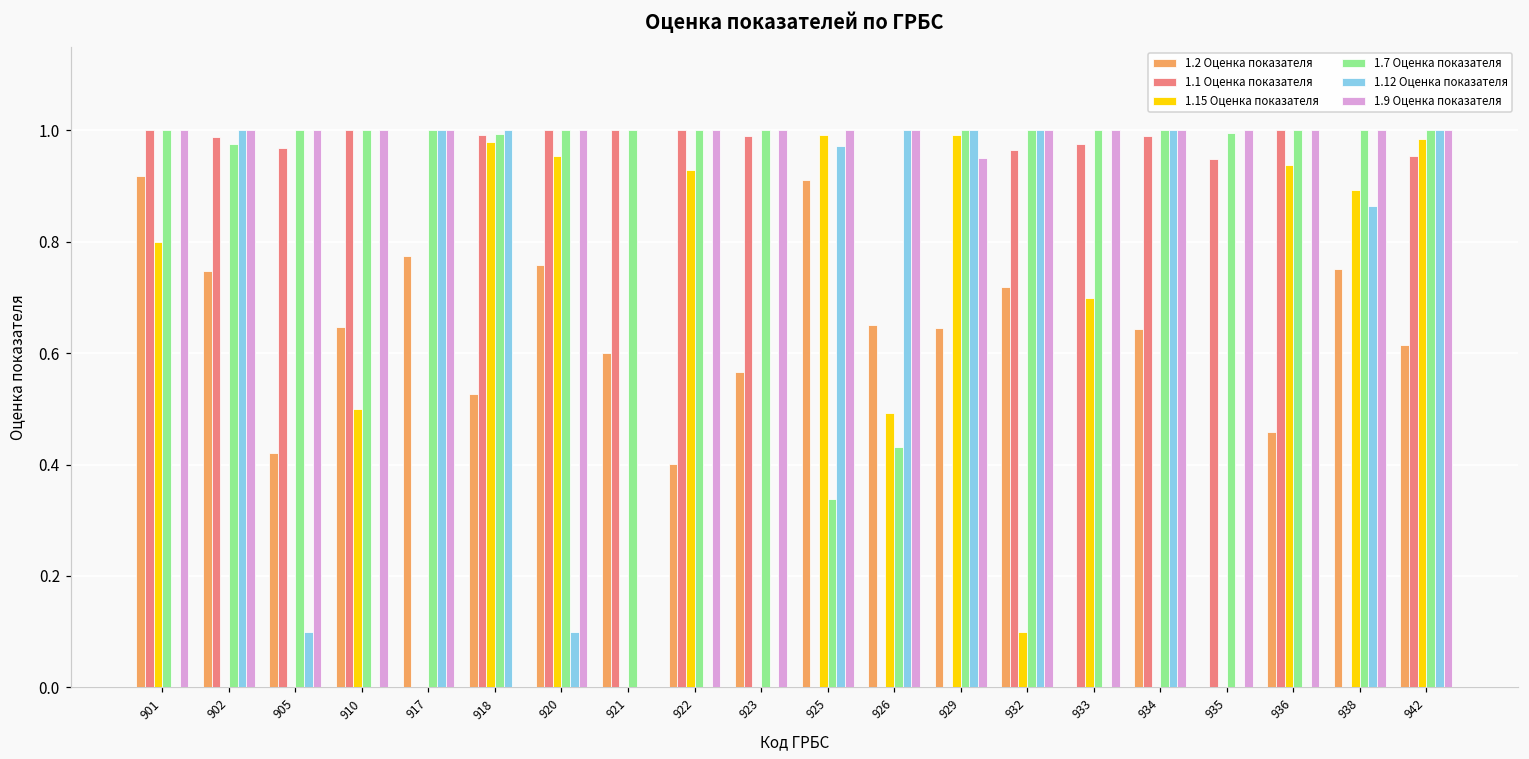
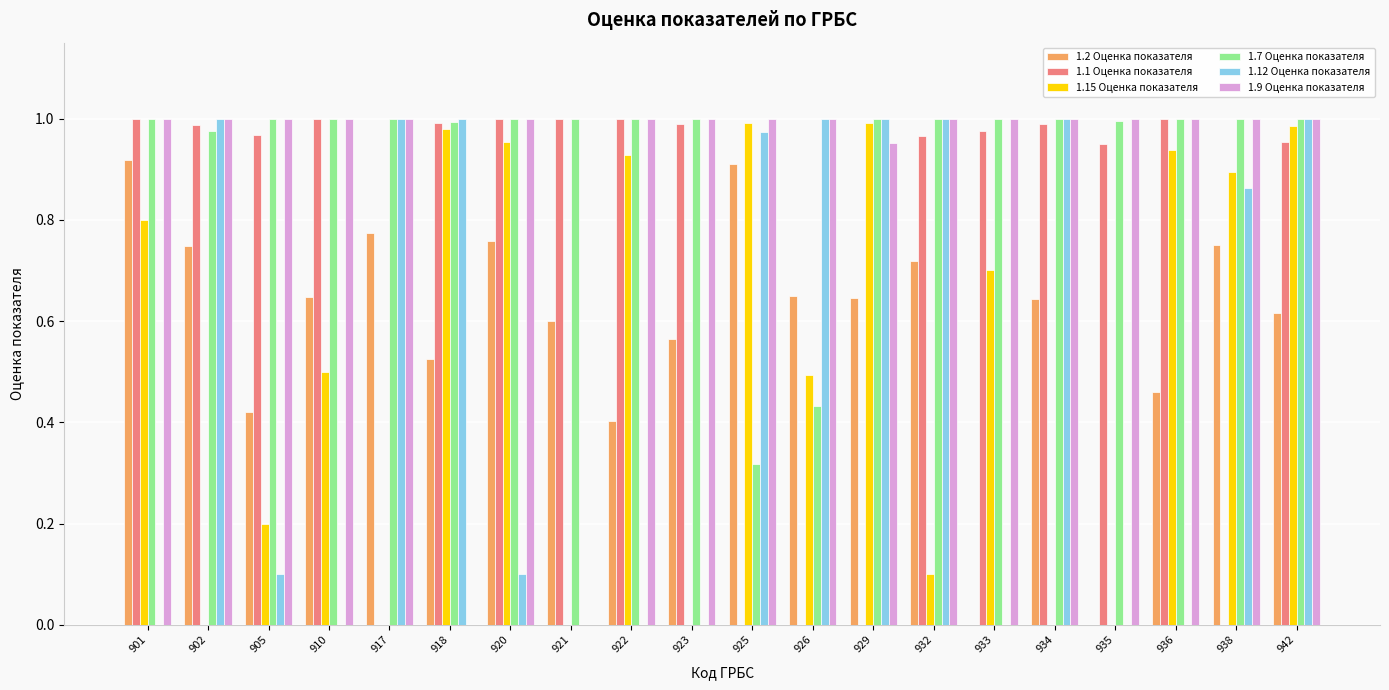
  {
    "1.15 Оценка показателя": {
      "901": 0.8,
      "902": 0.0,
-     "905": 0.0,
+     "905": 0.2,
      "910": 0.5,
      "917": 0.0,
      "918": 0.98,
      "920": 0.95,
      "921": 0.0,
      "922": 0.93,
      "923": 0.0,
      "925": 0.99,
      "926": 0.49,
      "929": 0.99,
      "932": 0.1,
      "933": 0.7,
      "934": 0.0,
      "935": 0.0,
      "936": 0.94,
      "938": 0.89,
      "942": 0.99
    },
    "1.7 Оценка показателя": {
      "901": 1.00,
      "902": 0.98,
      "905": 1.00,
      "910": 1.00,
      "917": 1.00,
      "918": 0.99,
      "920": 1.00,
      "921": 1.00,
      "922": 1.00,
      "923": 1.00,
-     "925": 0.34,
+     "925": 0.32,
      "926": 0.43,
      "929": 1.00,
      "932": 1.00,
      "933": 1.00,
      "934": 1.00,
      "935": 1.00,
      "936": 1.00,
      "938": 1.00,
      "942": 1.00
    },
    "1.12 Оценка показателя": {
      "901": 0.00,
      "902": 1.00,
      "905": 0.10,
      "910": 0.00,
      "917": 1.00,
      "918": 1.00,
      "920": 0.10,
      "921": 0.00,
      "922": 0.00,
      "923": 0.00,
      "925": 0.97,
      "926": 1.00,
      "929": 1.00,
      "932": 1.00,
      "933": 0.00,
      "934": 1.00,
      "935": 0.00,
      "936": 0.00,
      "938": 0.86,
      "942": 1.00
    },
    "1.9 Оценка показателя": {
      "901": 1.00,
      "902": 1.00,
      "905": 1.00,
      "910": 1.00,
      "917": 1.00,
      "918": 0.00,
      "920": 1.00,
      "921": 0.00,
      "922": 1.00,
      "923": 1.00,
      "925": 1.00,
      "926": 1.00,
      "929": 0.95,
      "932": 1.00,
      "933": 1.00,
      "934": 1.00,
      "935": 1.00,
      "936": 1.00,
      "938": 1.00,
      "942": 1.00
    }
  }
